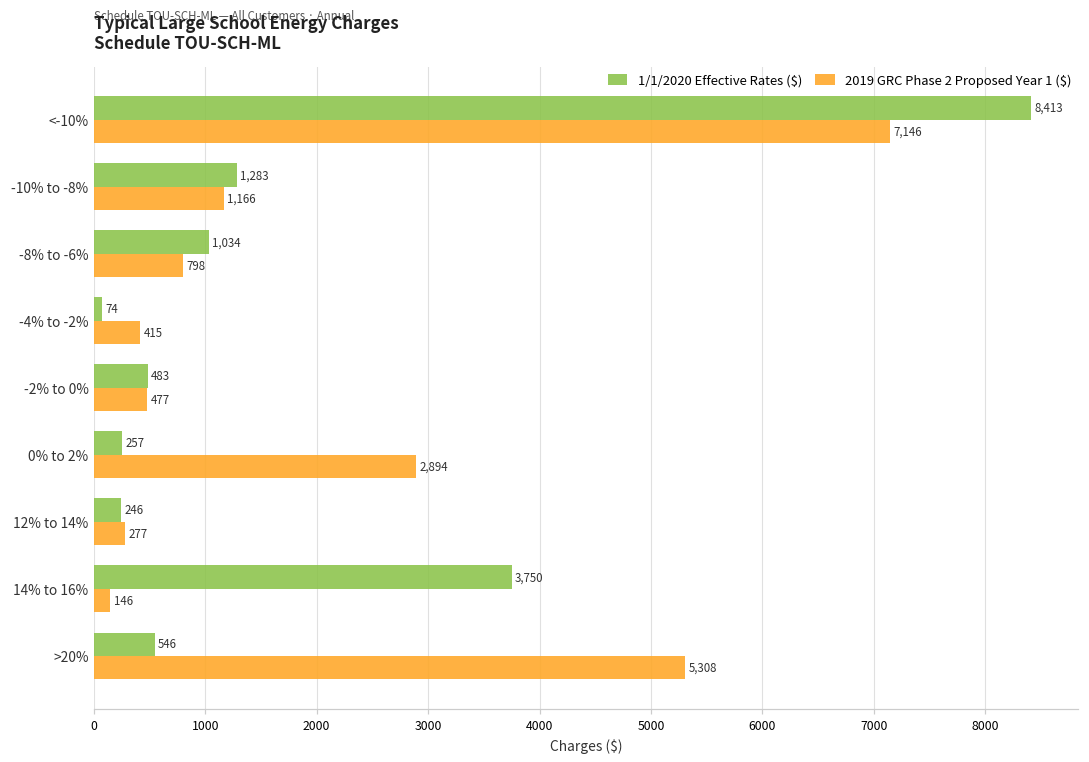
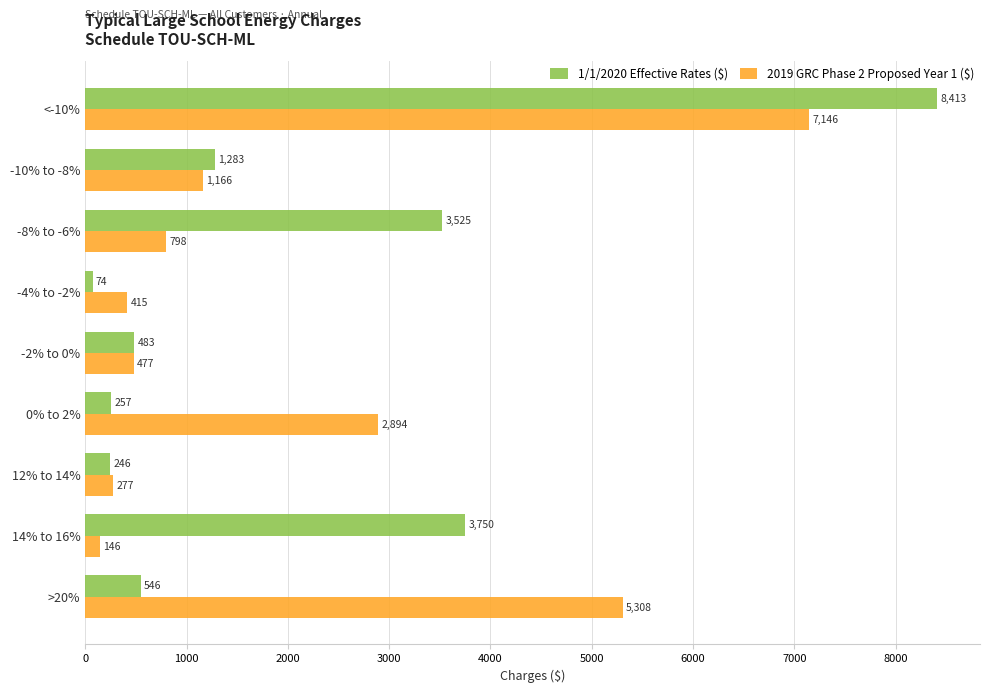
  {
    "1/1/2020 Effective Rates ($)": {
      "<-10%": "8,413",
      "-10% to -8%": "1,283",
-     "-8% to -6%": "1,034",
+     "-8% to -6%": "3,525",
      "-4% to -2%": "74",
      "-2% to 0%": "483",
      "0% to 2%": "257",
      "12% to 14%": "246",
      "14% to 16%": "3,750",
      ">20%": "546"
    },
    "2019 GRC Phase 2 Proposed Year 1 ($)": {
      "<-10%": "7,146",
      "-10% to -8%": "1,166",
      "-8% to -6%": "798",
      "-4% to -2%": "415",
      "-2% to 0%": "477",
      "0% to 2%": "2,894",
      "12% to 14%": "277",
      "14% to 16%": "146",
      ">20%": "5,308"
    }
  }
